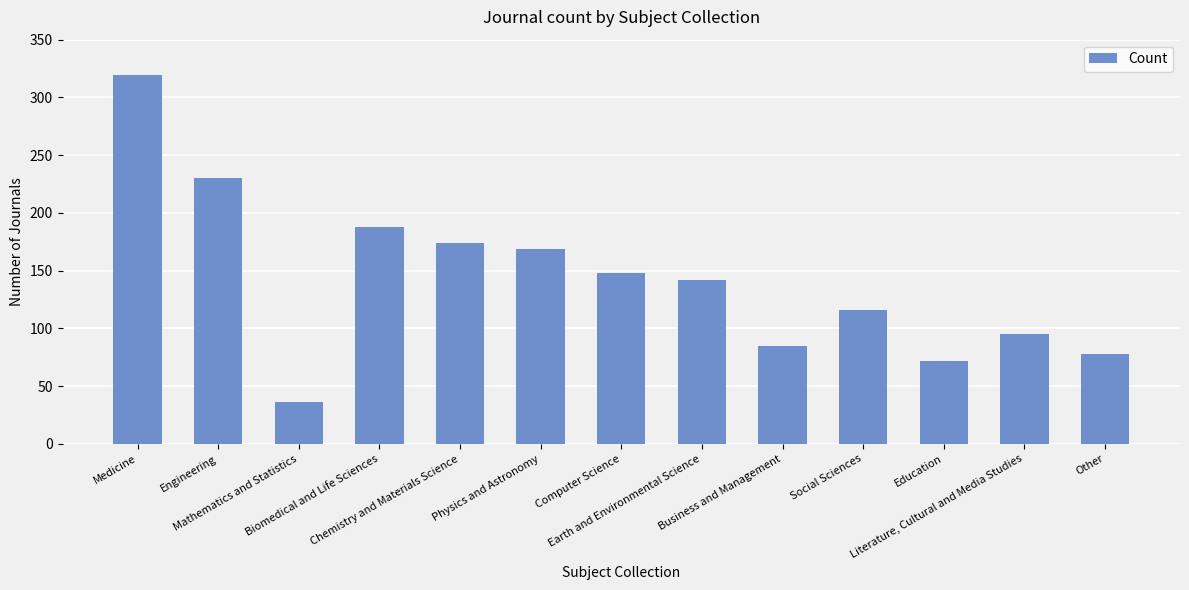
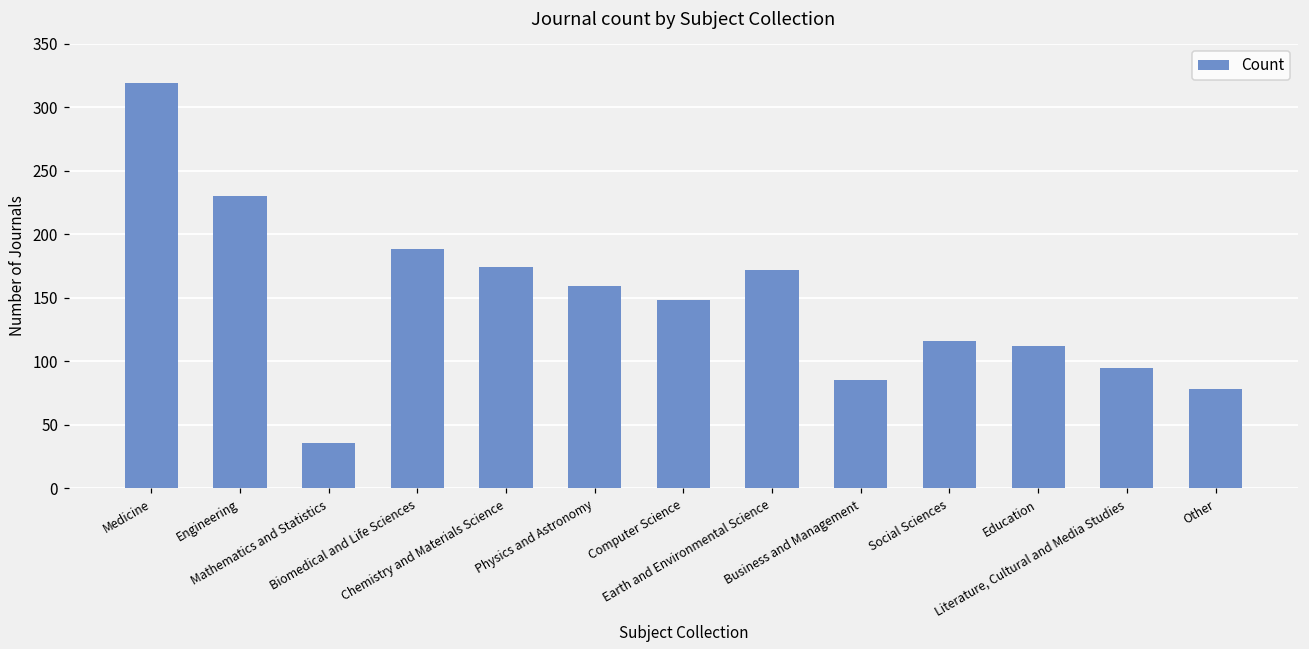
  {
    "Medicine": 319,
    "Engineering": 230,
    "Mathematics and Statistics": 36,
    "Biomedical and Life Sciences": 188,
    "Chemistry and Materials Science": 174,
-   "Physics and Astronomy": 169,
+   "Physics and Astronomy": 159,
    "Computer Science": 148,
-   "Earth and Environmental Science": 142,
+   "Earth and Environmental Science": 172,
    "Business and Management": 85,
    "Social Sciences": 116,
-   "Education": 72,
+   "Education": 112,
    "Literature, Cultural and Media Studies": 95,
    "Other": 78
  }
